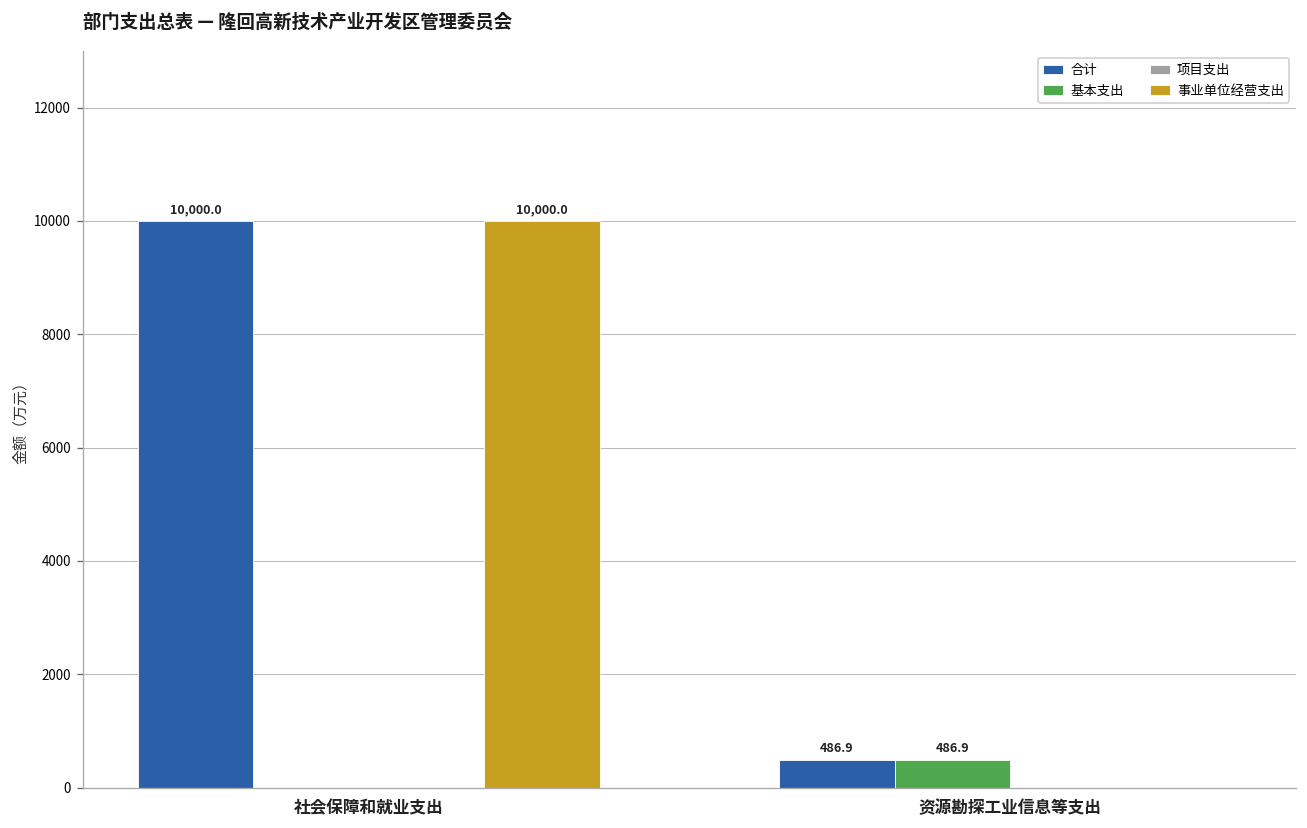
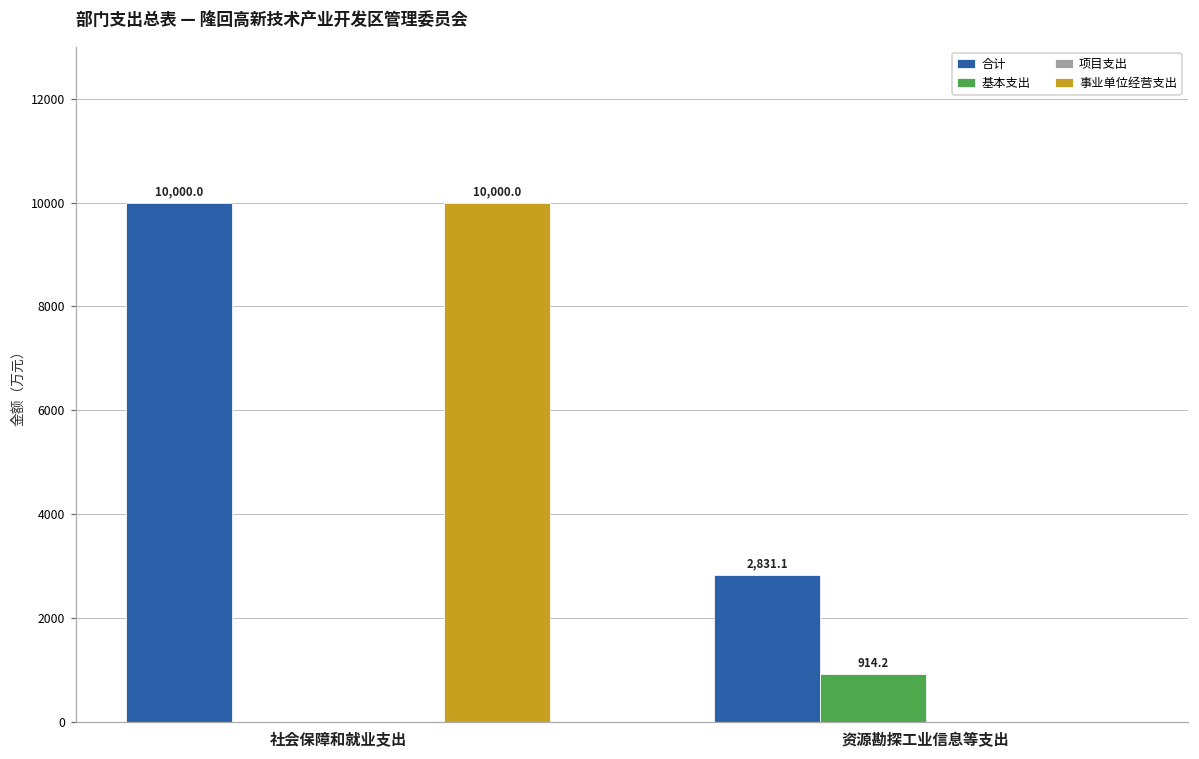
  {
    "合计": {
      "社会保障和就业支出": "10,000.0",
-     "资源勘探工业信息等支出": "486.9"
+     "资源勘探工业信息等支出": "2,831.1"
    },
    "基本支出": {
-     "资源勘探工业信息等支出": "486.9"
+     "资源勘探工业信息等支出": "914.2"
    },
    "项目支出": {
      "社会保障和就业支出": "0",
      "资源勘探工业信息等支出": "0"
    },
    "事业单位经营支出": {
      "社会保障和就业支出": "10,000.0"
    }
  }
